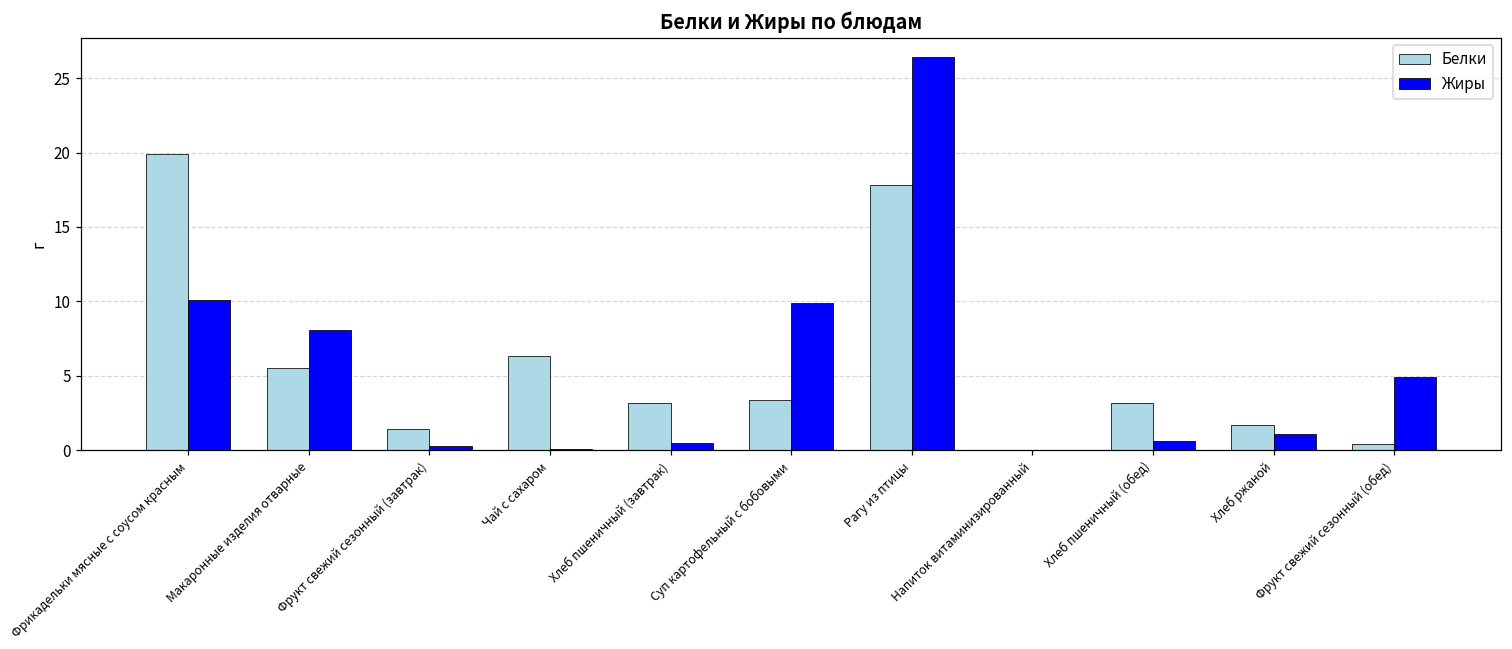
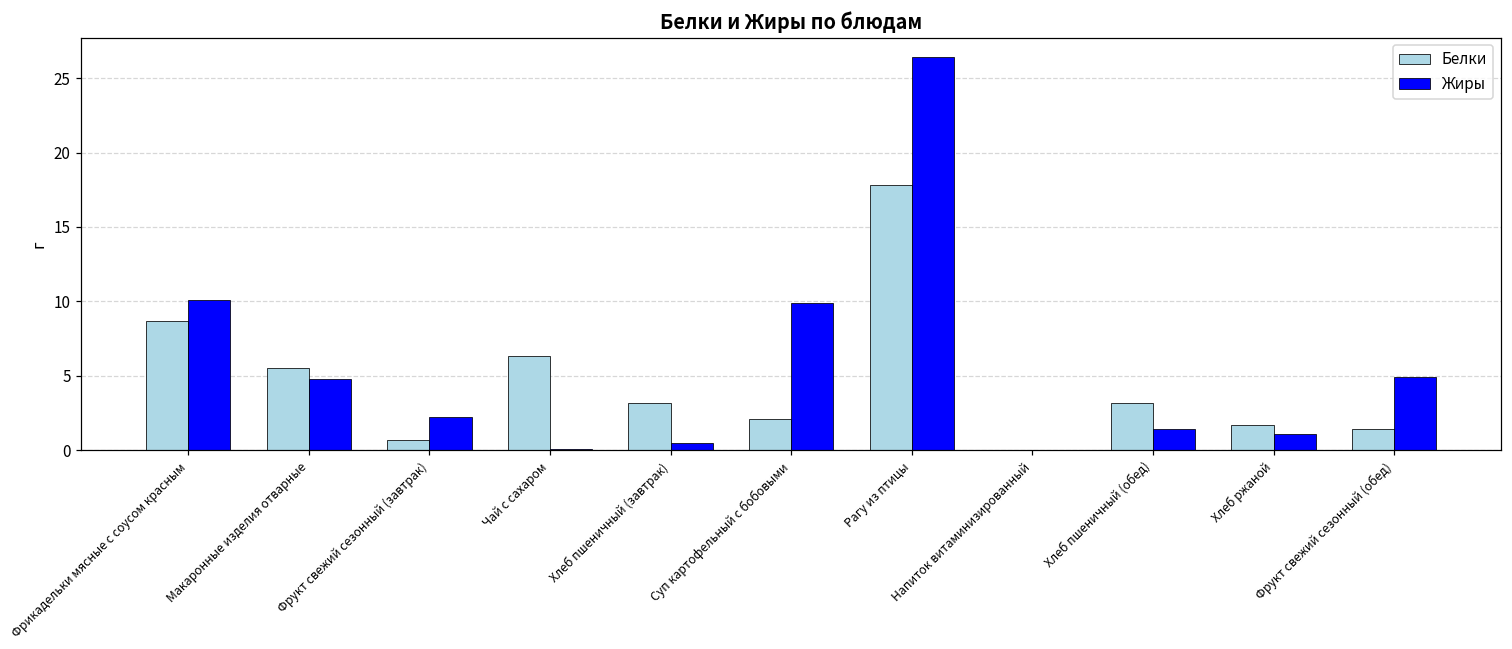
  {
    "Белки": {
-     "Фрикадельки мясные с соусом красным": 19.9,
+     "Фрикадельки мясные с соусом красным": 8.7,
      "Макаронные изделия отварные": 5.5,
-     "Фрукт свежий сезонный (завтрак)": 1.4,
+     "Фрукт свежий сезонный (завтрак)": 0.7,
      "Чай с сахаром": 6.3,
      "Хлеб пшеничный (завтрак)": 3.2,
-     "Суп картофельный с бобовыми": 3.4,
+     "Суп картофельный с бобовыми": 2.1,
      "Рагу из птицы": 17.8,
      "Напиток витаминизированный": 0.0,
      "Хлеб пшеничный (обед)": 3.2,
      "Хлеб ржаной": 1.7,
-     "Фрукт свежий сезонный (обед)": 0.4
+     "Фрукт свежий сезонный (обед)": 1.4
    },
    "Жиры": {
      "Фрикадельки мясные с соусом красным": 10.1,
-     "Макаронные изделия отварные": 8.1,
-     "Фрукт свежий сезонный (завтрак)": 0.3,
+     "Макаронные изделия отварные": 4.8,
+     "Фрукт свежий сезонный (завтрак)": 2.2,
      "Хлеб пшеничный (завтрак)": 0.5,
      "Суп картофельный с бобовыми": 9.9,
      "Рагу из птицы": 26.4,
      "Напиток витаминизированный": 0.0,
-     "Хлеб пшеничный (обед)": 0.6,
+     "Хлеб пшеничный (обед)": 1.4,
      "Хлеб ржаной": 1.1,
      "Фрукт свежий сезонный (обед)": 4.9
    }
  }
